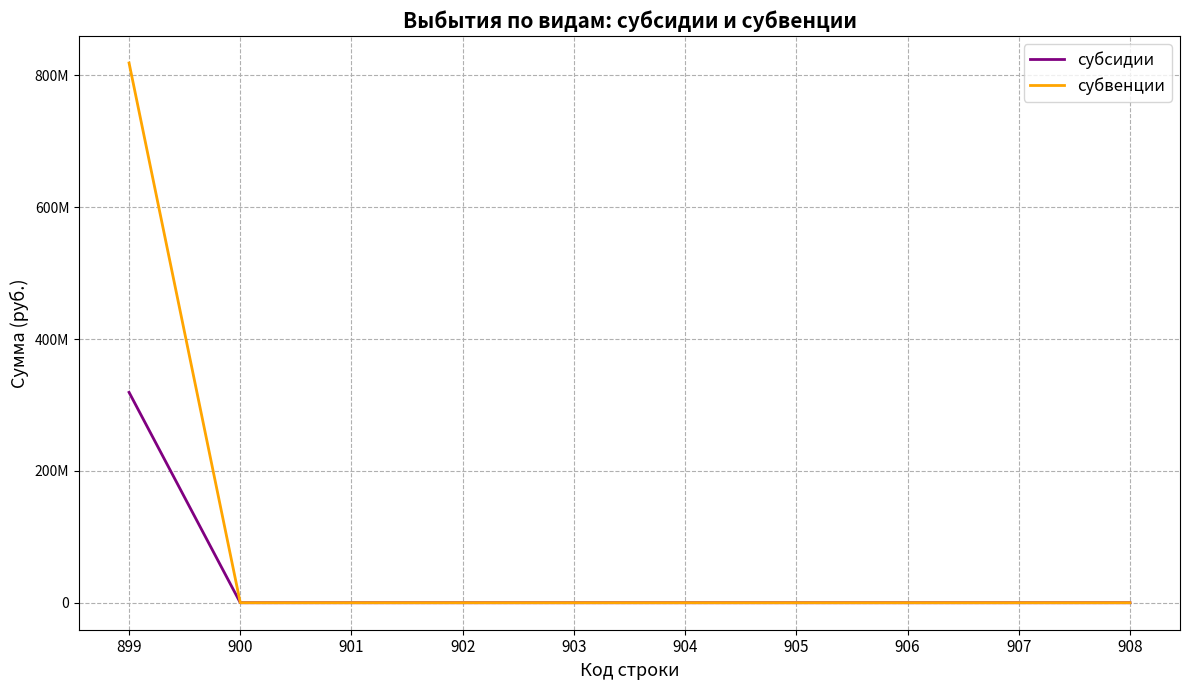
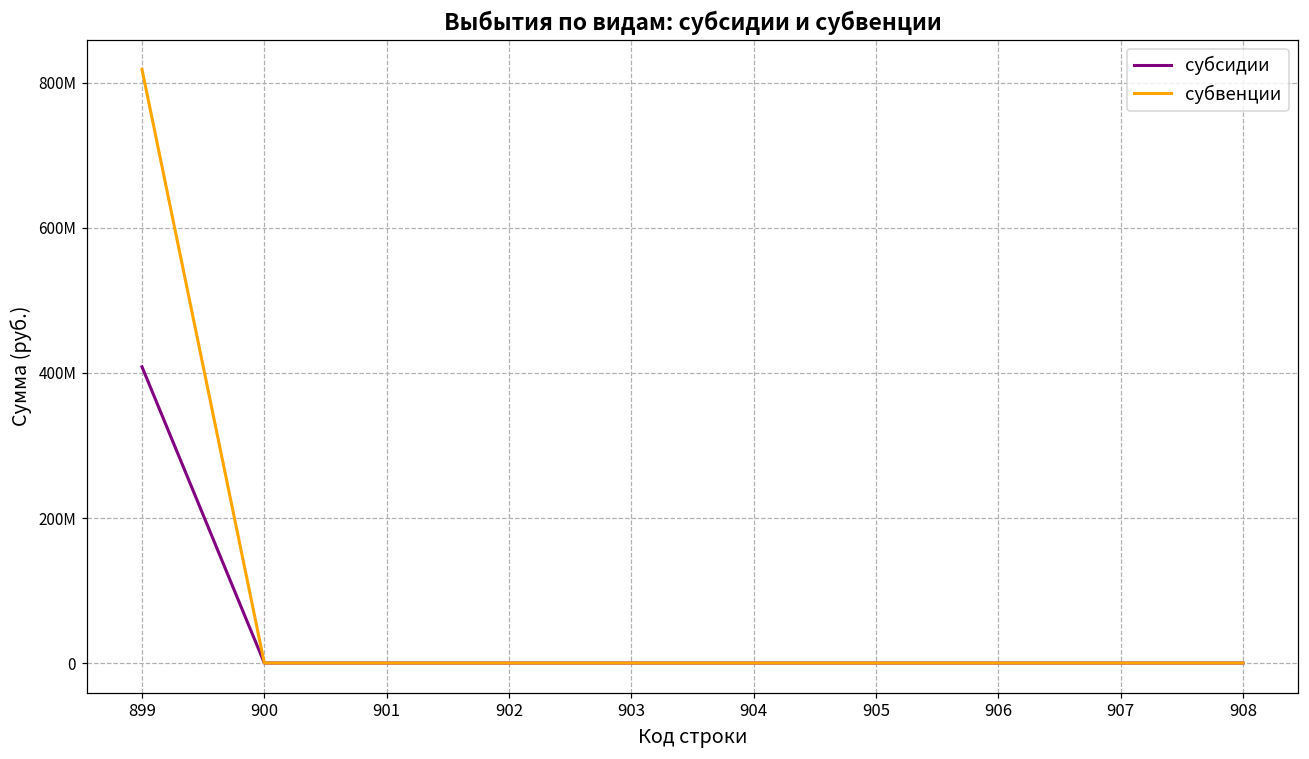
  {
    "субсидии": {
-     "899": 320000000
+     "899": 410000000
    },
    "субвенции": {
      "899": 820000000
    }
  }
